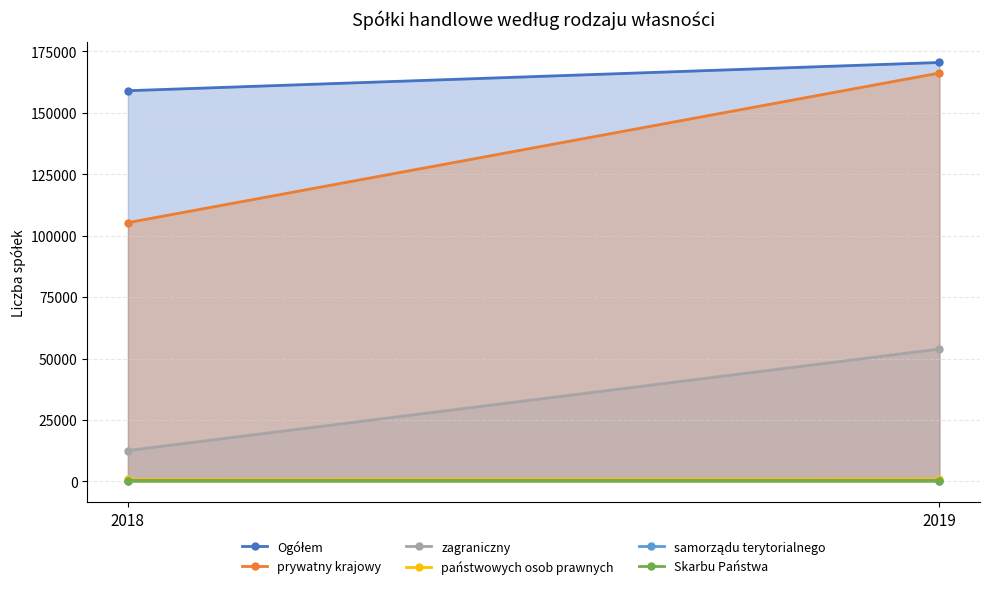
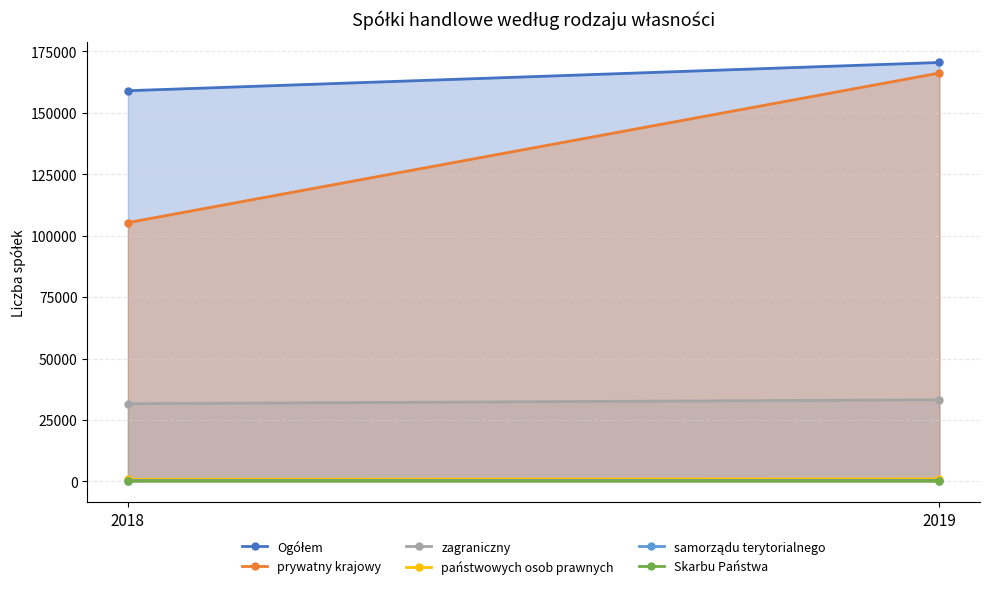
  {
    "prywatny krajowy": {
      "2018": 105000,
      "2019": 166000
    },
    "zagraniczny": {
-     "2018": 13000,
-     "2019": 54000
+     "2018": 32000,
+     "2019": 33000
    }
  }
